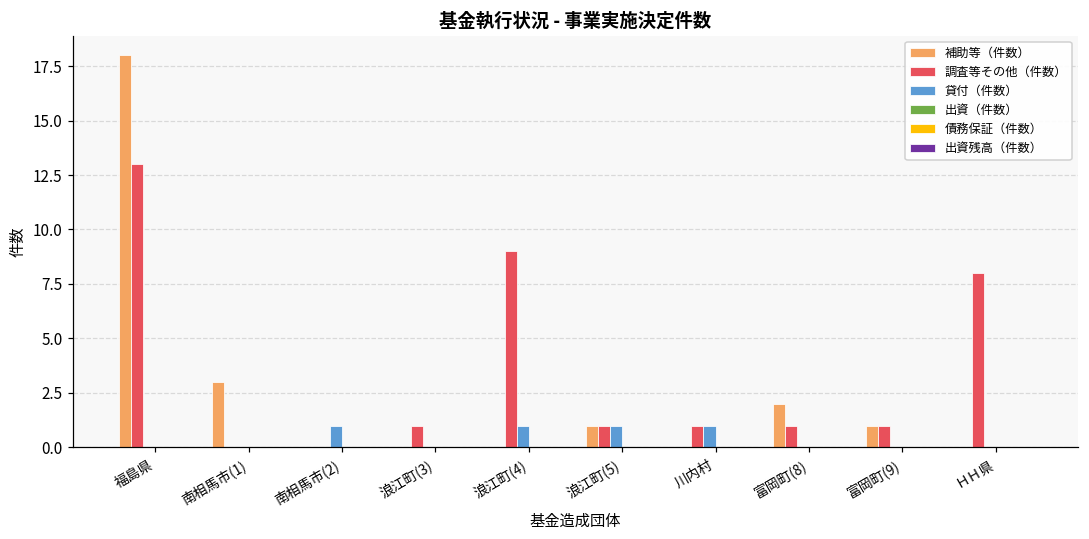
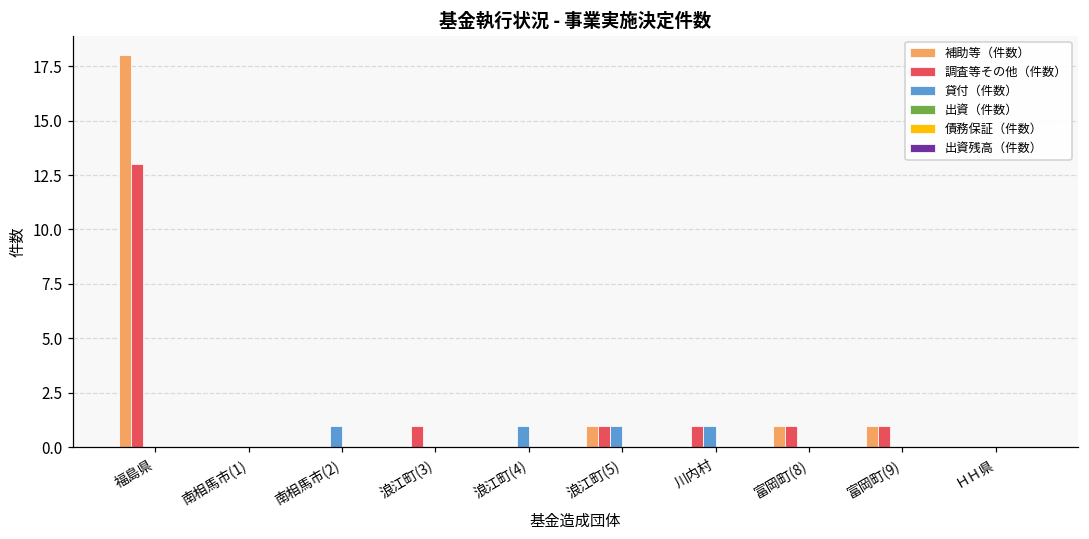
  {
    "補助等（件数）": {
      "福島県": 18,
-     "南相馬市(1)": 3,
+     "南相馬市(1)": 0,
      "南相馬市(2)": 0,
      "浪江町(3)": 0,
      "浪江町(4)": 0,
      "浪江町(5)": 1,
      "川内村": 0,
-     "富岡町(8)": 2,
+     "富岡町(8)": 1,
      "富岡町(9)": 1,
      "ＨＨ県": 0
    },
    "調査等その他（件数）": {
      "福島県": 13,
      "南相馬市(1)": 0,
      "南相馬市(2)": 0,
      "浪江町(3)": 1,
-     "浪江町(4)": 9,
+     "浪江町(4)": 0,
      "浪江町(5)": 1,
      "川内村": 1,
      "富岡町(8)": 1,
      "富岡町(9)": 1,
-     "ＨＨ県": 8
+     "ＨＨ県": 0
    },
    "貸付（件数）": {
      "福島県": 0,
      "南相馬市(1)": 0,
      "南相馬市(2)": 1,
      "浪江町(3)": 0,
      "浪江町(4)": 1,
      "浪江町(5)": 1,
      "川内村": 1,
      "富岡町(8)": 0,
      "富岡町(9)": 0,
      "ＨＨ県": 0
    },
    "出資（件数）": {
      "福島県": 0,
      "南相馬市(1)": 0,
      "南相馬市(2)": 0,
      "浪江町(3)": 0,
      "浪江町(4)": 0,
      "浪江町(5)": 0,
      "川内村": 0,
      "富岡町(8)": 0,
      "富岡町(9)": 0,
      "ＨＨ県": 0
    },
    "債務保証（件数）": {
      "福島県": 0,
      "南相馬市(1)": 0,
      "南相馬市(2)": 0,
      "浪江町(3)": 0,
      "浪江町(4)": 0,
      "浪江町(5)": 0,
      "川内村": 0,
      "富岡町(8)": 0,
      "富岡町(9)": 0,
      "ＨＨ県": 0
    },
    "出資残高（件数）": {
      "福島県": 0,
      "南相馬市(1)": 0,
      "南相馬市(2)": 0,
      "浪江町(3)": 0,
      "浪江町(4)": 0,
      "浪江町(5)": 0,
      "川内村": 0,
      "富岡町(8)": 0,
      "富岡町(9)": 0,
      "ＨＨ県": 0
    }
  }
